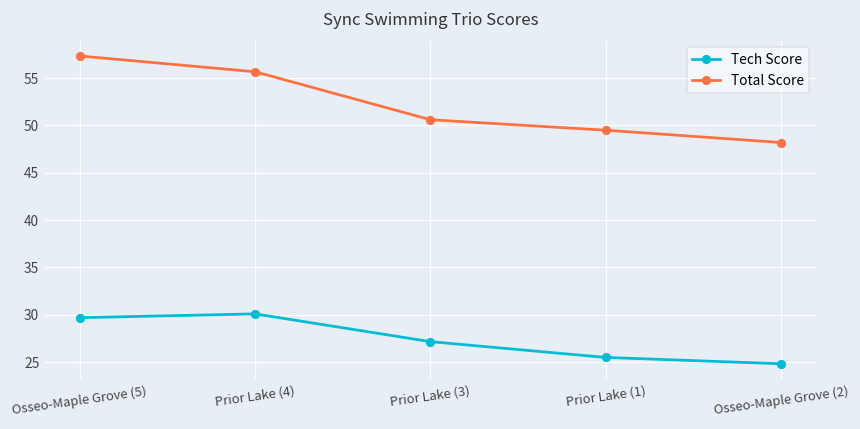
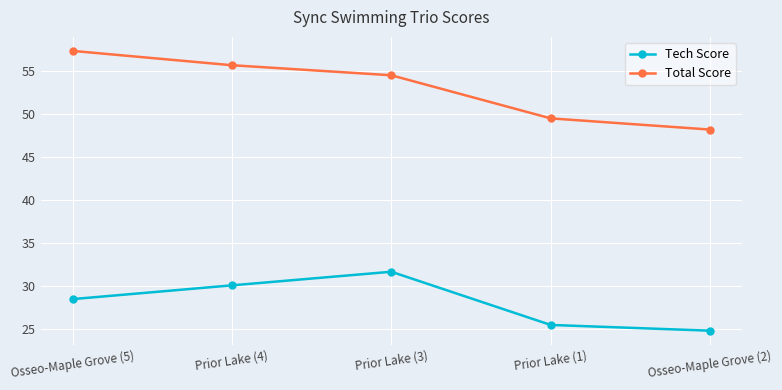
  {
    "Tech Score": {
-     "Osseo-Maple Grove (5)": 30,
+     "Osseo-Maple Grove (5)": 29,
      "Prior Lake (4)": 30,
-     "Prior Lake (3)": 27,
+     "Prior Lake (3)": 32,
      "Prior Lake (1)": 26,
      "Osseo-Maple Grove (2)": 25
    },
    "Total Score": {
      "Osseo-Maple Grove (5)": 57,
      "Prior Lake (4)": 56,
-     "Prior Lake (3)": 51,
+     "Prior Lake (3)": 55,
      "Prior Lake (1)": 49,
      "Osseo-Maple Grove (2)": 48
    }
  }
